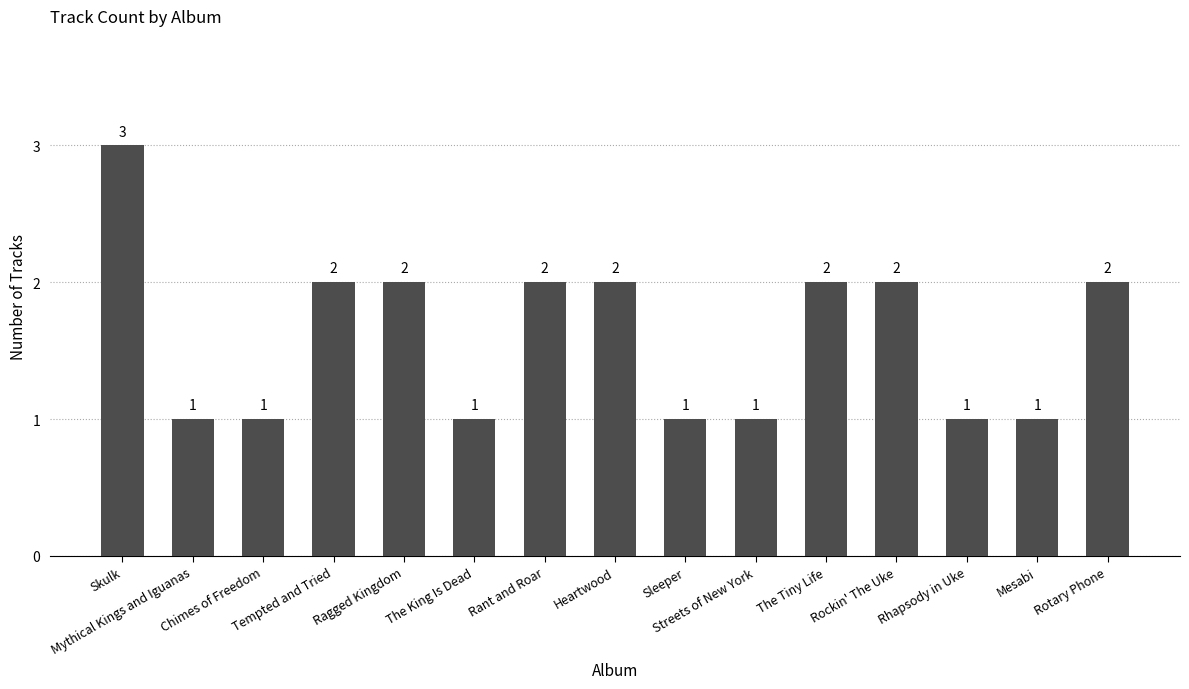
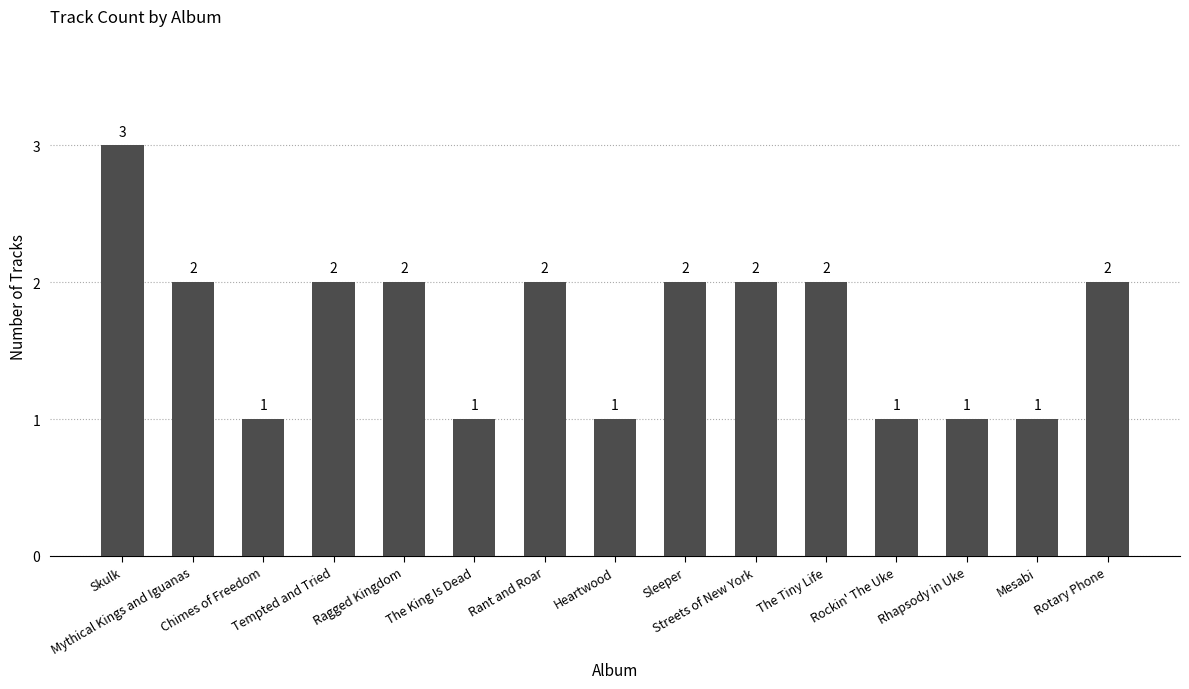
  {
    "Skulk": 3,
-   "Mythical Kings and Iguanas": 1,
+   "Mythical Kings and Iguanas": 2,
    "Chimes of Freedom": 1,
    "Tempted and Tried": 2,
    "Ragged Kingdom": 2,
    "The King Is Dead": 1,
    "Rant and Roar": 2,
-   "Heartwood": 2,
-   "Sleeper": 1,
-   "Streets of New York": 1,
+   "Heartwood": 1,
+   "Sleeper": 2,
+   "Streets of New York": 2,
    "The Tiny Life": 2,
-   "Rockin' The Uke": 2,
+   "Rockin' The Uke": 1,
    "Rhapsody in Uke": 1,
    "Mesabi": 1,
    "Rotary Phone": 2
  }
